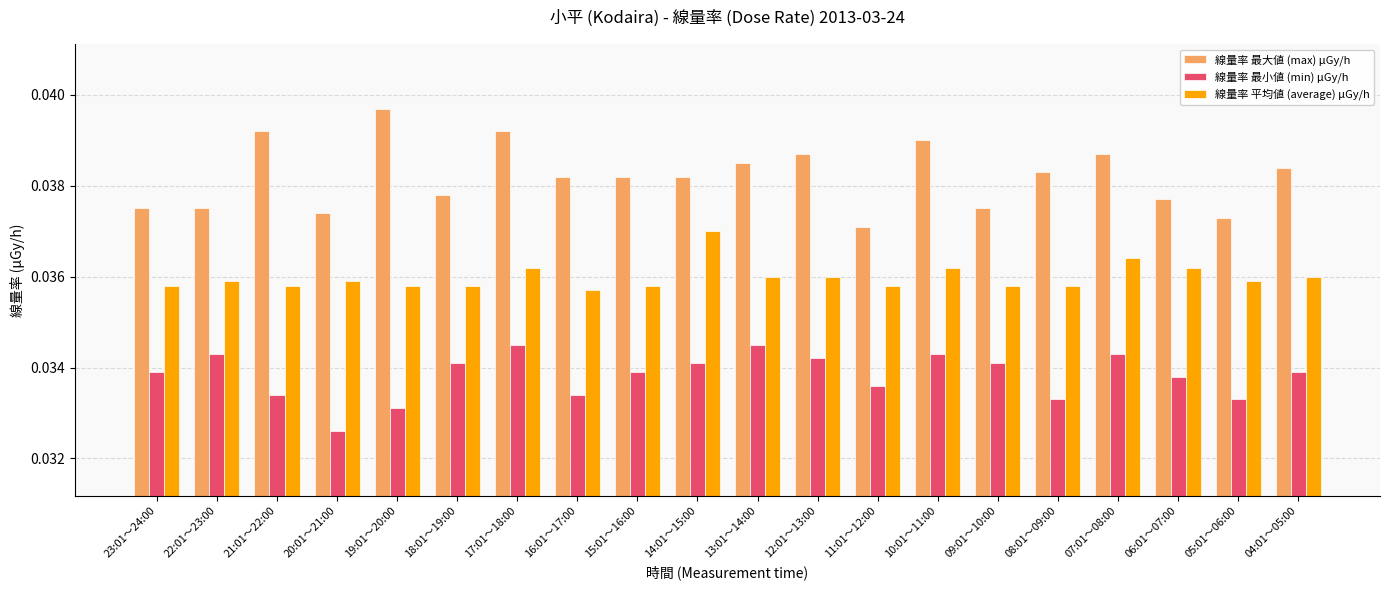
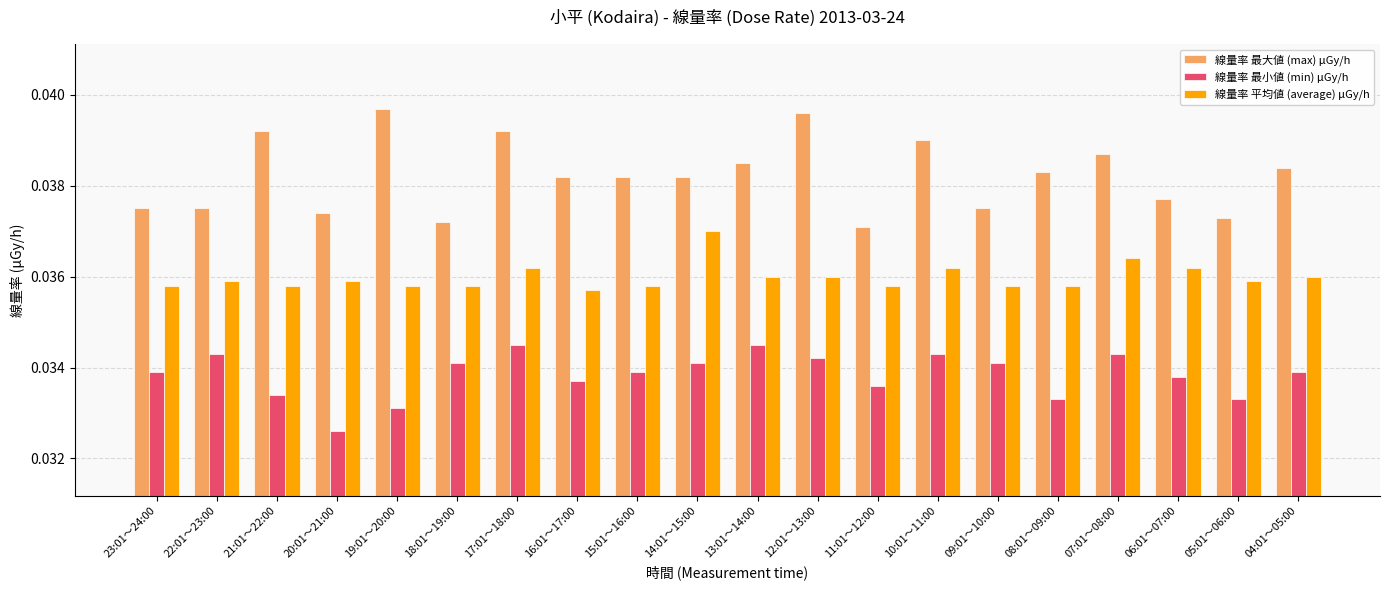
  {
    "線量率 最大値 (max) μGy/h": {
      "23:01～24:00": 0.0375,
      "22:01～23:00": 0.0375,
      "21:01～22:00": 0.0392,
      "20:01～21:00": 0.0374,
      "19:01～20:00": 0.0397,
-     "18:01～19:00": 0.0378,
+     "18:01～19:00": 0.0372,
      "17:01～18:00": 0.0392,
      "16:01～17:00": 0.0382,
      "15:01～16:00": 0.0382,
      "14:01～15:00": 0.0382,
      "13:01～14:00": 0.0385,
-     "12:01～13:00": 0.0387,
+     "12:01～13:00": 0.0396,
      "11:01～12:00": 0.0371,
      "10:01～11:00": 0.0390,
      "09:01～10:00": 0.0375,
      "08:01～09:00": 0.0383,
      "07:01～08:00": 0.0387,
      "06:01～07:00": 0.0377,
      "05:01～06:00": 0.0373,
      "04:01～05:00": 0.0384
    },
    "線量率 最小値 (min) μGy/h": {
      "23:01～24:00": 0.0339,
      "22:01～23:00": 0.0343,
      "21:01～22:00": 0.0334,
      "20:01～21:00": 0.0326,
      "19:01～20:00": 0.0331,
      "18:01～19:00": 0.0341,
      "17:01～18:00": 0.0345,
-     "16:01～17:00": 0.0334,
+     "16:01～17:00": 0.0337,
      "15:01～16:00": 0.0339,
      "14:01～15:00": 0.0341,
      "13:01～14:00": 0.0345,
      "12:01～13:00": 0.0342,
      "11:01～12:00": 0.0336,
      "10:01～11:00": 0.0343,
      "09:01～10:00": 0.0341,
      "08:01～09:00": 0.0333,
      "07:01～08:00": 0.0343,
      "06:01～07:00": 0.0338,
      "05:01～06:00": 0.0333,
      "04:01～05:00": 0.0339
    },
    "線量率 平均値 (average) μGy/h": {
      "23:01～24:00": 0.0358,
      "22:01～23:00": 0.0359,
      "21:01～22:00": 0.0358,
      "20:01～21:00": 0.0359,
      "19:01～20:00": 0.0358,
      "18:01～19:00": 0.0358,
      "17:01～18:00": 0.0362,
      "16:01～17:00": 0.0357,
      "15:01～16:00": 0.0358,
      "14:01～15:00": 0.0370,
      "13:01～14:00": 0.0360,
      "12:01～13:00": 0.0360,
      "11:01～12:00": 0.0358,
      "10:01～11:00": 0.0362,
      "09:01～10:00": 0.0358,
      "08:01～09:00": 0.0358,
      "07:01～08:00": 0.0364,
      "06:01～07:00": 0.0362,
      "05:01～06:00": 0.0359,
      "04:01～05:00": 0.0360
    }
  }
